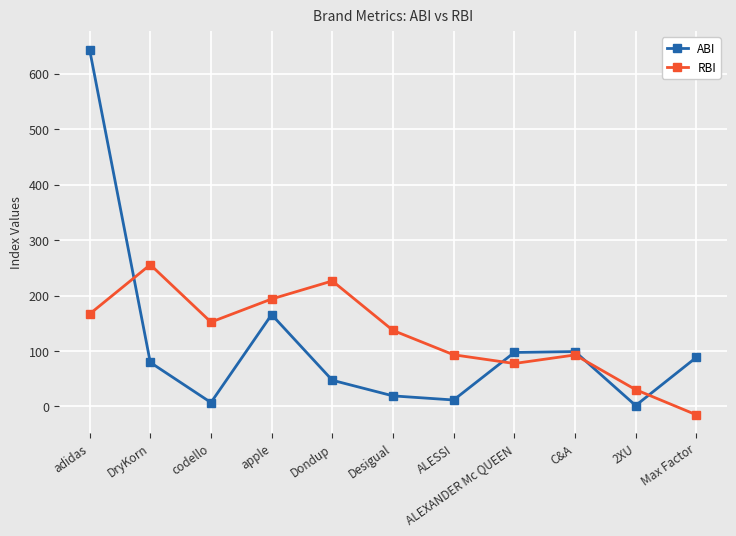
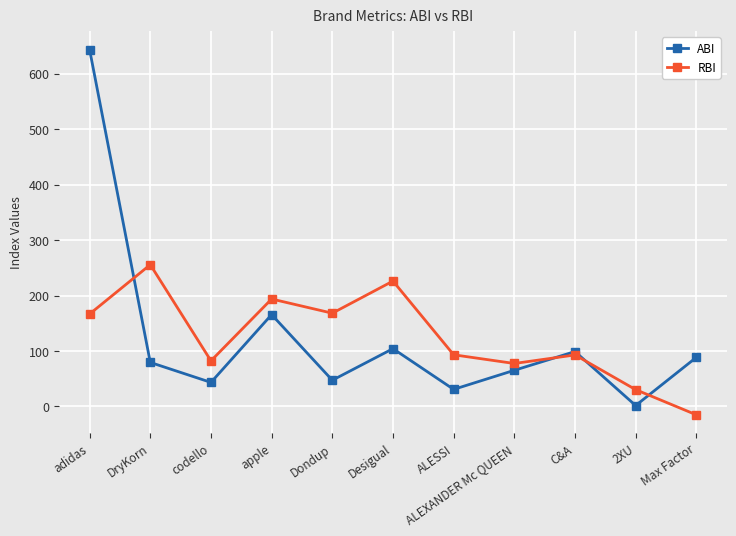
  {
    "ABI": {
      "adidas": 640,
      "DryKorn": 80,
-     "codello": 10,
+     "codello": 40,
      "apple": 170,
      "Dondup": 50,
-     "Desigual": 20,
-     "ALESSI": 10,
-     "ALEXANDER Mc QUEEN": 100,
+     "Desigual": 100,
+     "ALESSI": 30,
+     "ALEXANDER Mc QUEEN": 70,
      "C&A": 100,
      "2XU": 0,
      "Max Factor": 90
    },
    "RBI": {
      "adidas": 170,
      "DryKorn": 260,
-     "codello": 150,
+     "codello": 80,
      "apple": 190,
-     "Dondup": 230,
-     "Desigual": 140,
+     "Dondup": 170,
+     "Desigual": 230,
      "ALESSI": 90,
      "ALEXANDER Mc QUEEN": 80,
      "C&A": 90,
      "2XU": 30,
      "Max Factor": -20
    }
  }
